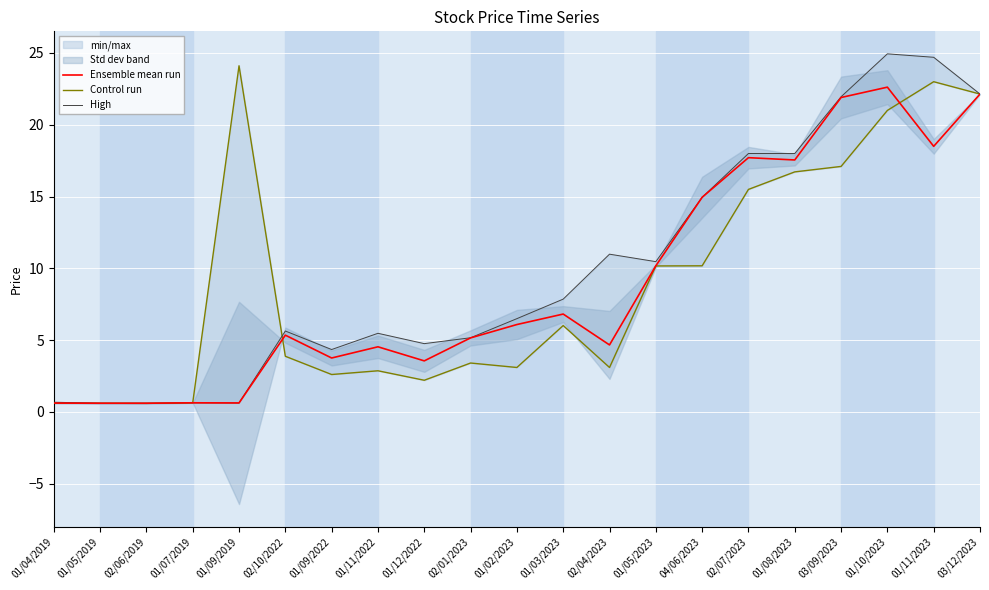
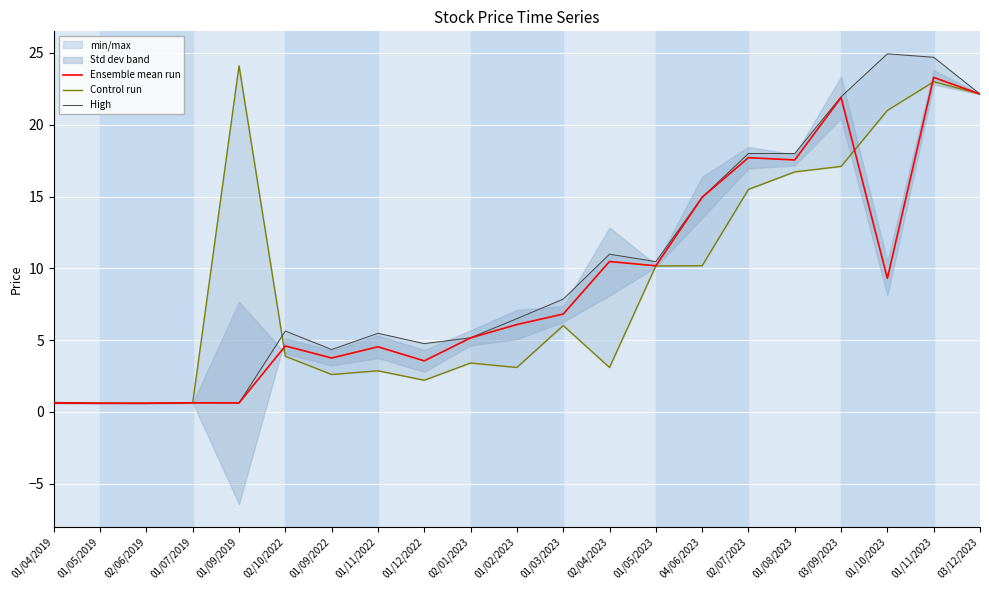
  {
    "Ensemble mean run": {
-     "02/10/2022": 5.4,
+     "02/10/2022": 4.6,
      "01/09/2022": 3.8,
      "01/11/2022": 4.5,
      "01/12/2022": 3.6,
      "01/02/2023": 6.1,
      "01/03/2023": 6.8,
-     "02/04/2023": 4.7,
+     "02/04/2023": 10.5,
      "02/07/2023": 17.7,
      "01/08/2023": 17.6,
-     "01/10/2023": 22.6,
-     "01/11/2023": 18.5
+     "01/10/2023": 9.3,
+     "01/11/2023": 23.3
    },
    "Control run": {
      "02/10/2022": 3.9,
      "01/09/2022": 2.6,
      "01/11/2022": 2.9,
      "01/12/2022": 2.2,
      "02/01/2023": 3.4,
      "01/02/2023": 3.1,
      "01/03/2023": 6.0,
      "02/04/2023": 3.1,
      "04/06/2023": 10.2,
      "02/07/2023": 15.5,
      "01/08/2023": 16.7,
      "03/09/2023": 17.1,
      "01/10/2023": 21.0,
      "01/11/2023": 23.0
    }
  }
